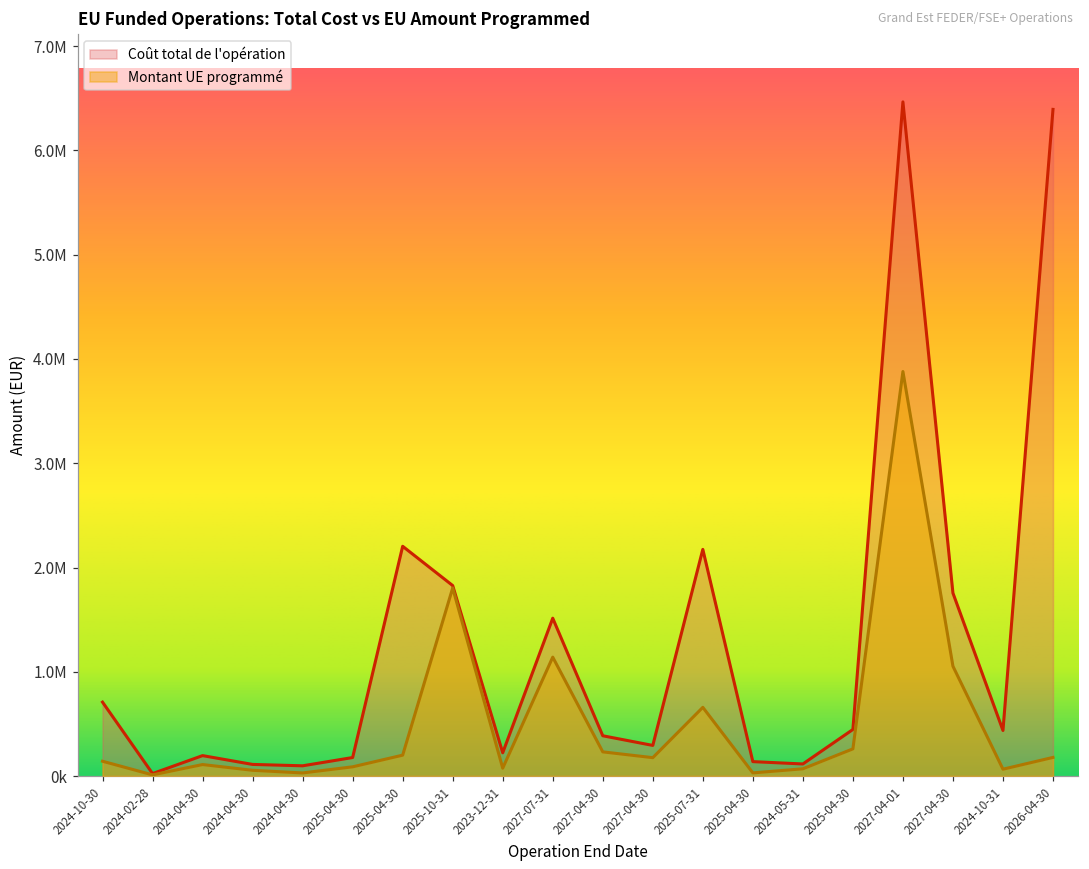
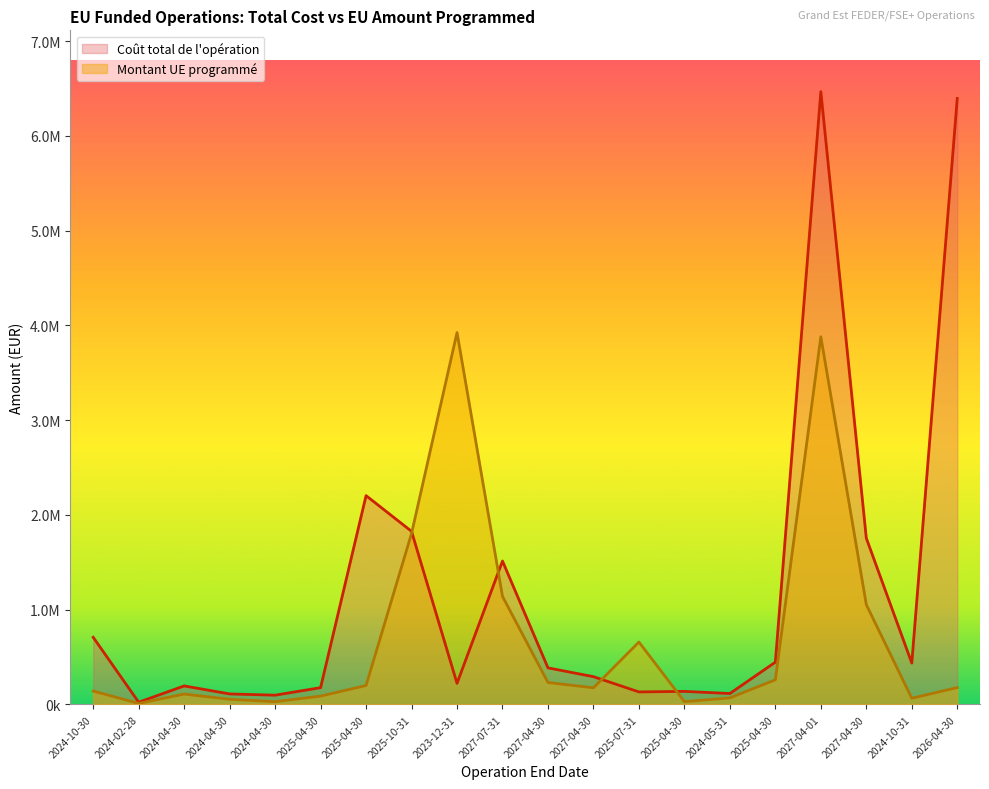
  {
    "Coût total de l'opération": {
      "2024-10-30": 700000,
      "2023-12-31": 200000,
      "2027-07-31": 1500000,
-     "2025-07-31": 2200000,
+     "2025-07-31": 100000,
      "2024-05-31": 100000,
      "2027-04-01": 6500000,
      "2024-10-31": 400000,
      "2026-04-30": 6400000
    },
    "Montant UE programmé": {
      "2024-10-30": 100000,
-     "2023-12-31": 100000,
+     "2023-12-31": 3900000,
      "2027-07-31": 1100000,
      "2025-07-31": 700000,
      "2024-05-31": 100000,
      "2027-04-01": 3900000,
      "2024-10-31": 100000,
      "2026-04-30": 200000
    }
  }
